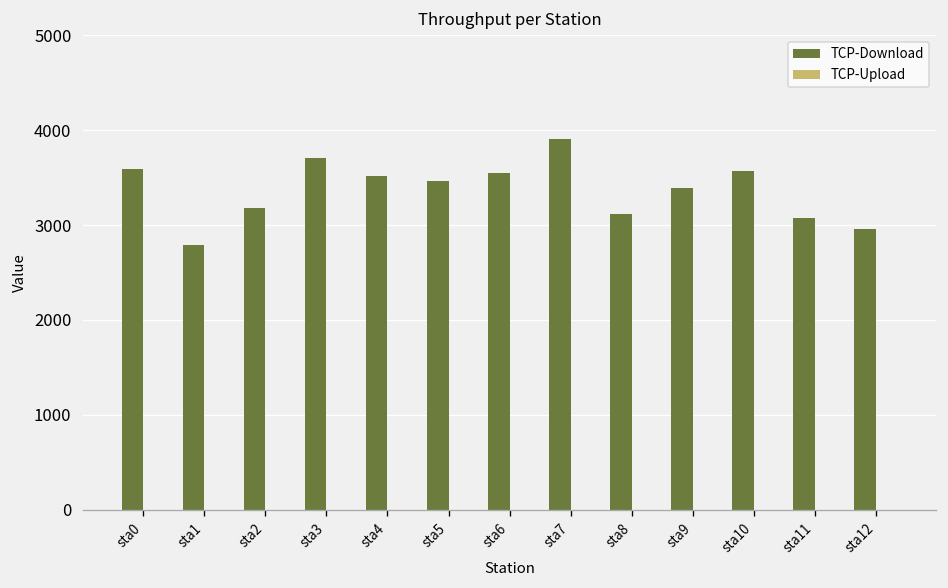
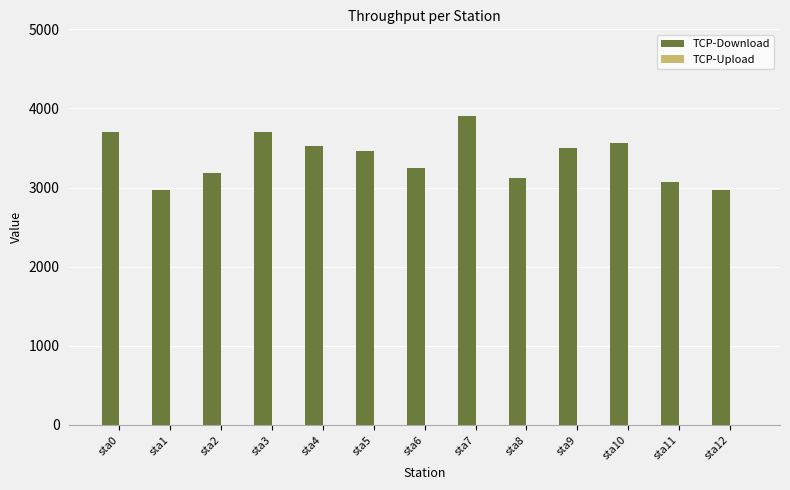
  {
    "TCP-Download": {
-     "sta0": 3600,
-     "sta1": 2800,
+     "sta0": 3700,
+     "sta1": 3000,
      "sta2": 3200,
      "sta3": 3700,
      "sta4": 3500,
      "sta5": 3500,
-     "sta6": 3500,
+     "sta6": 3300,
      "sta7": 3900,
      "sta8": 3100,
-     "sta9": 3400,
+     "sta9": 3500,
      "sta10": 3600,
      "sta11": 3100,
      "sta12": 3000
    },
    "TCP-Upload": {
      "sta0": 0,
      "sta1": 0,
      "sta2": 0,
      "sta3": 0,
      "sta4": 0,
      "sta5": 0,
      "sta6": 0,
      "sta7": 0,
      "sta8": 0,
      "sta9": 0,
      "sta10": 0,
      "sta11": 0,
      "sta12": 0
    }
  }
